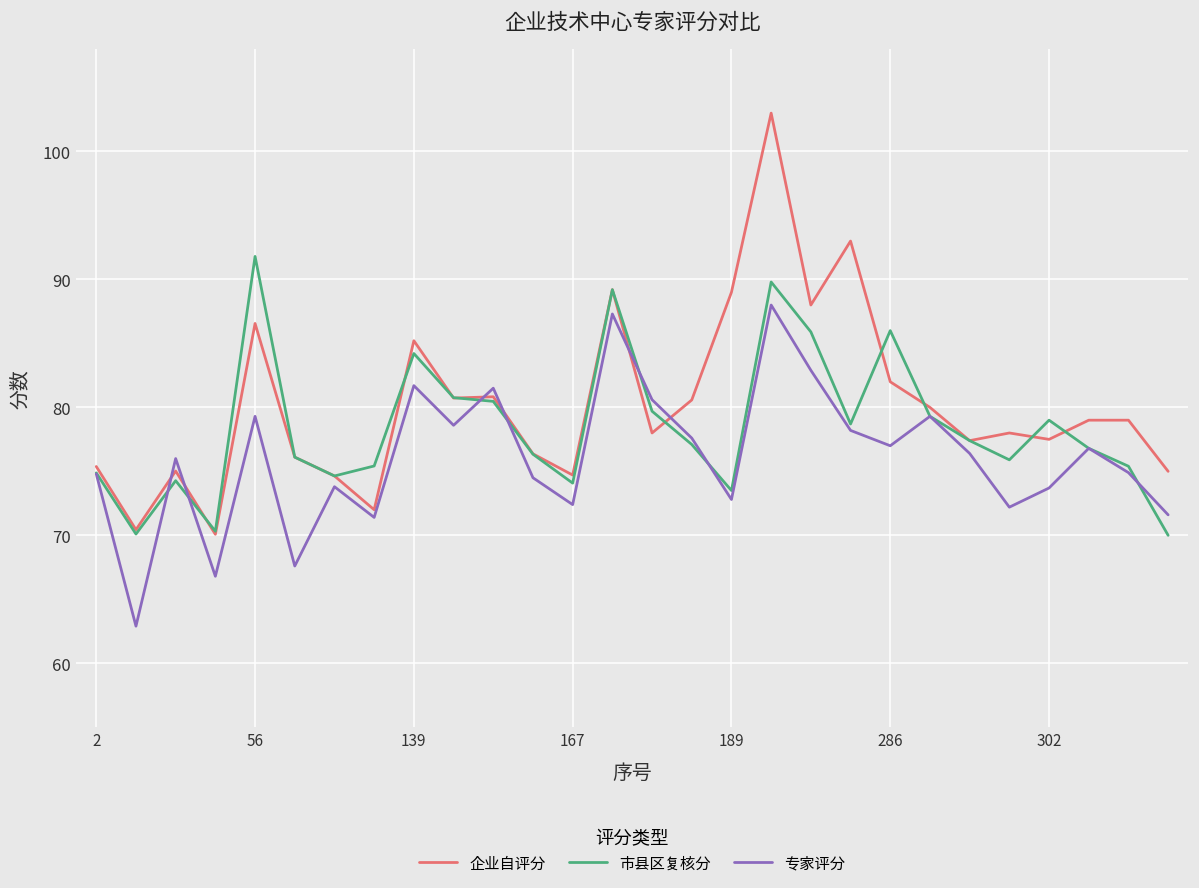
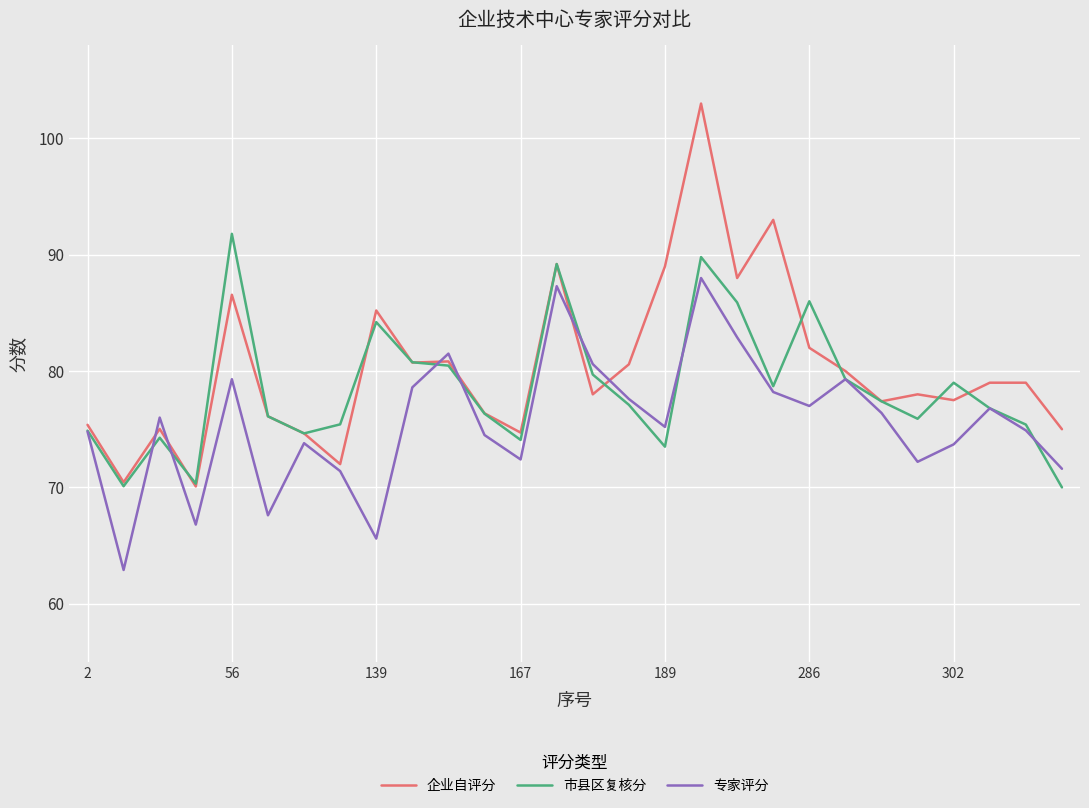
  {
    "企业自评分": {
      "2": 75.4,
      "56": 86.6,
      "139": 85.2,
      "167": 74.7,
      "189": 89.0,
      "286": 82.0,
      "302": 77.5
    },
    "市县区复核分": {
      "56": 91.8,
      "139": 84.2,
      "167": 74.1,
      "189": 73.5,
      "286": 86.0,
      "302": 79.0
    },
    "专家评分": {
      "56": 79.3,
-     "139": 81.7,
+     "139": 65.6,
      "167": 72.4,
-     "189": 72.8,
+     "189": 75.2,
      "286": 77.0,
      "302": 73.7
    }
  }
